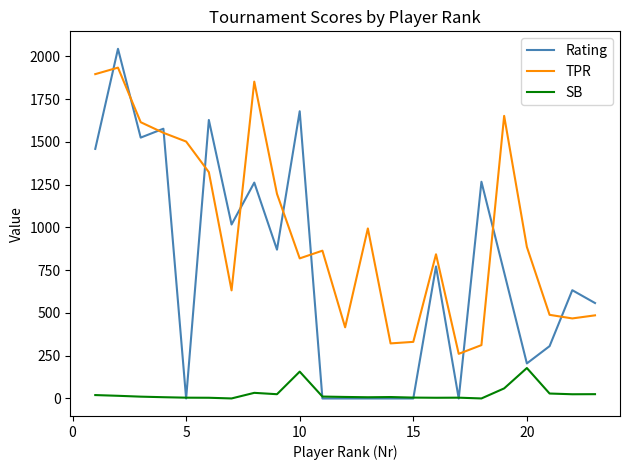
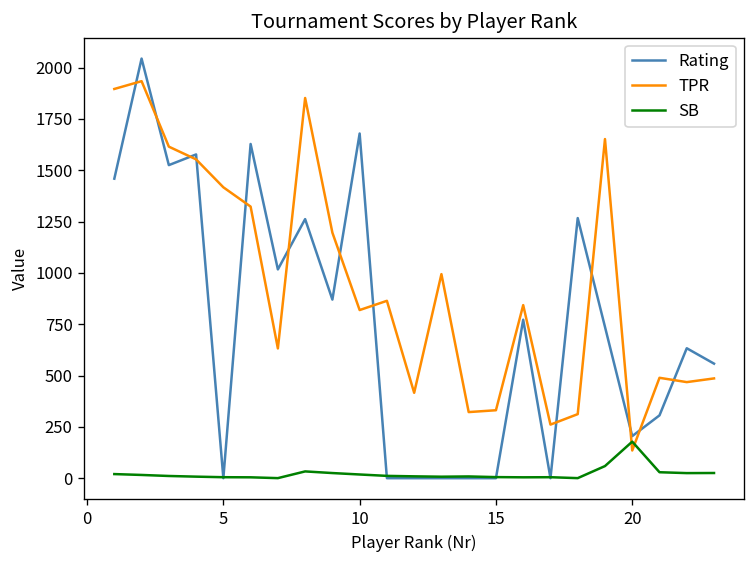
  {
    "Rating": {
      "10": 1680,
      "20": 210
    },
    "TPR": {
-     "5": 1500,
+     "5": 1420,
      "10": 820,
      "15": 330,
-     "20": 890
+     "20": 140
    },
    "SB": {
-     "10": 160,
+     "10": 20,
      "20": 180
    }
  }
